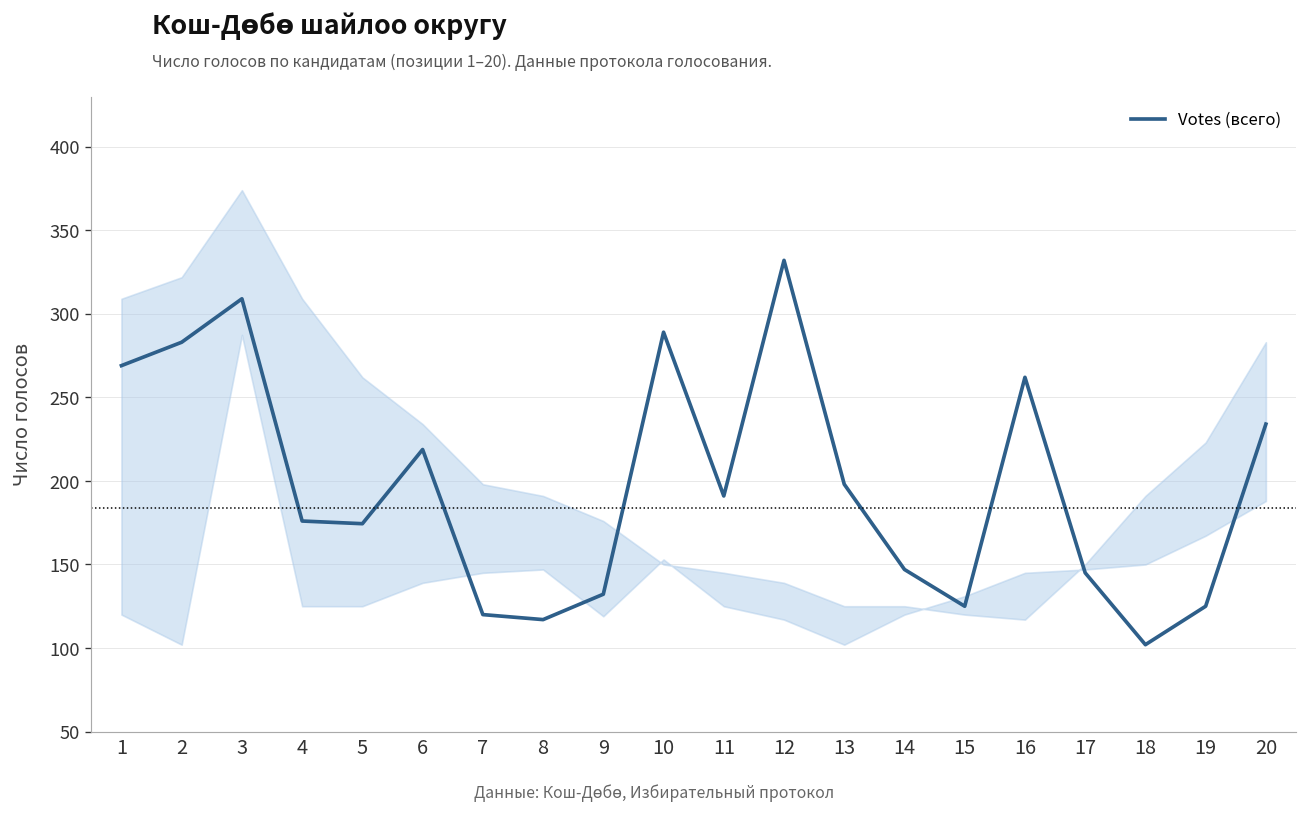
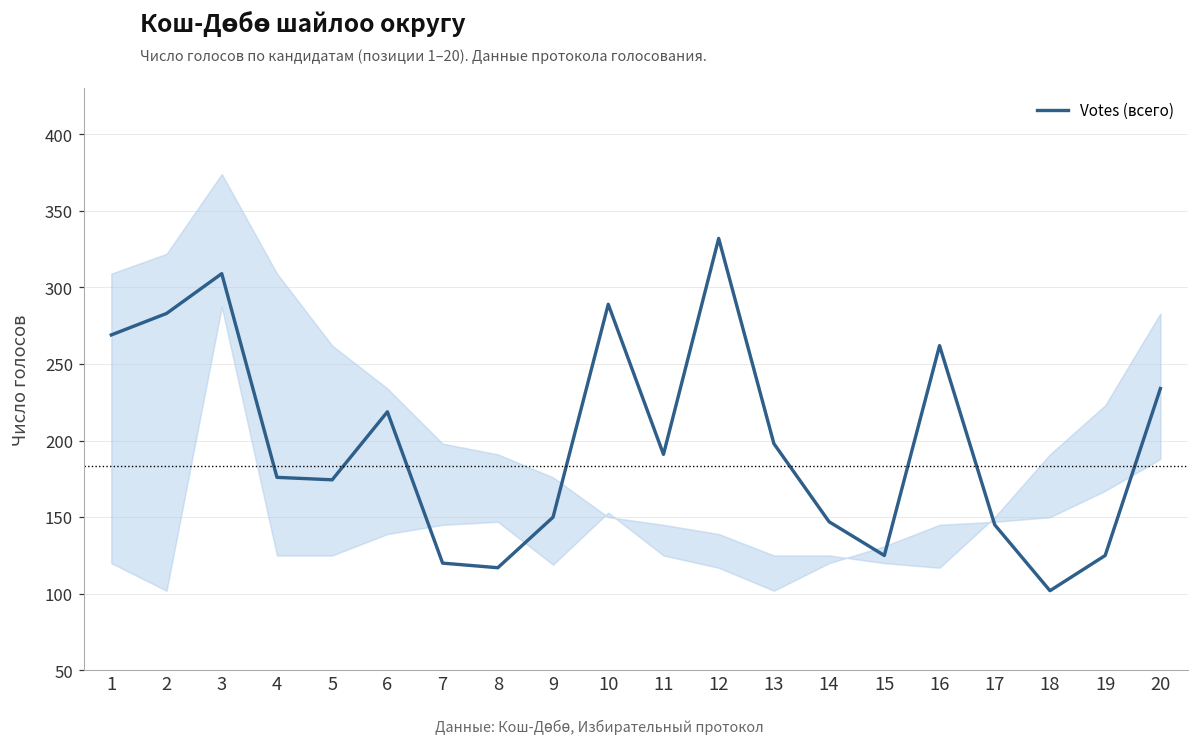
  {
    "Votes (всего)": {
      "1": 269,
      "2": 283,
      "3": 309,
      "4": 176,
      "5": 174,
      "6": 219,
      "7": 120,
      "8": 117,
-     "9": 132,
+     "9": 150,
      "10": 289,
      "11": 191,
      "12": 332,
      "13": 198,
      "14": 147,
      "15": 125,
      "16": 262,
      "17": 145,
      "18": 102,
      "19": 125,
      "20": 234
    }
  }
